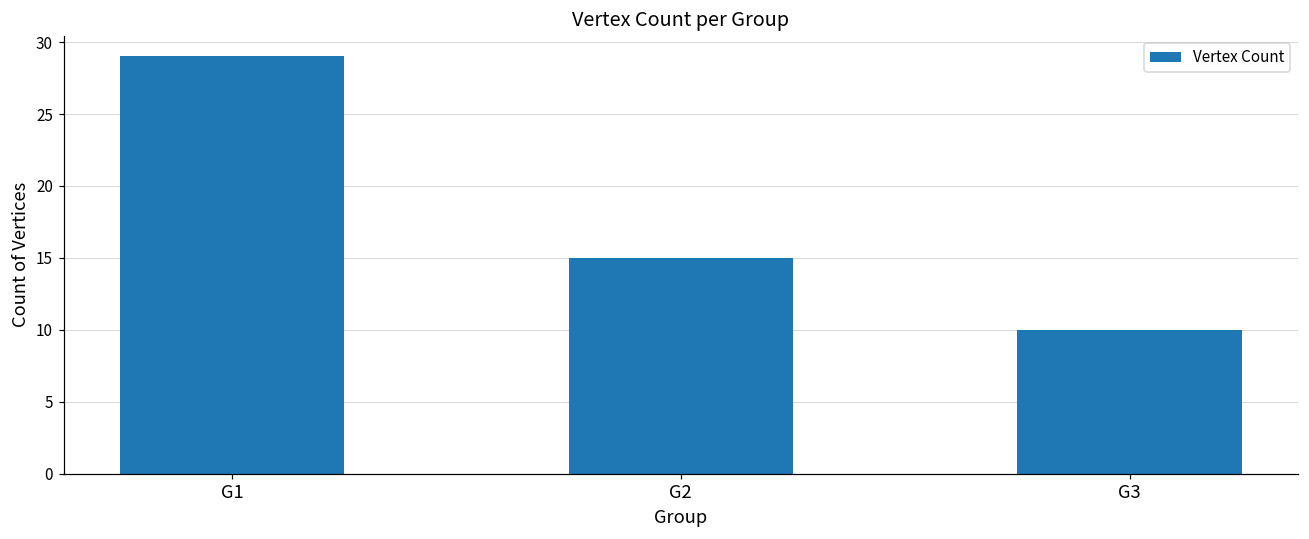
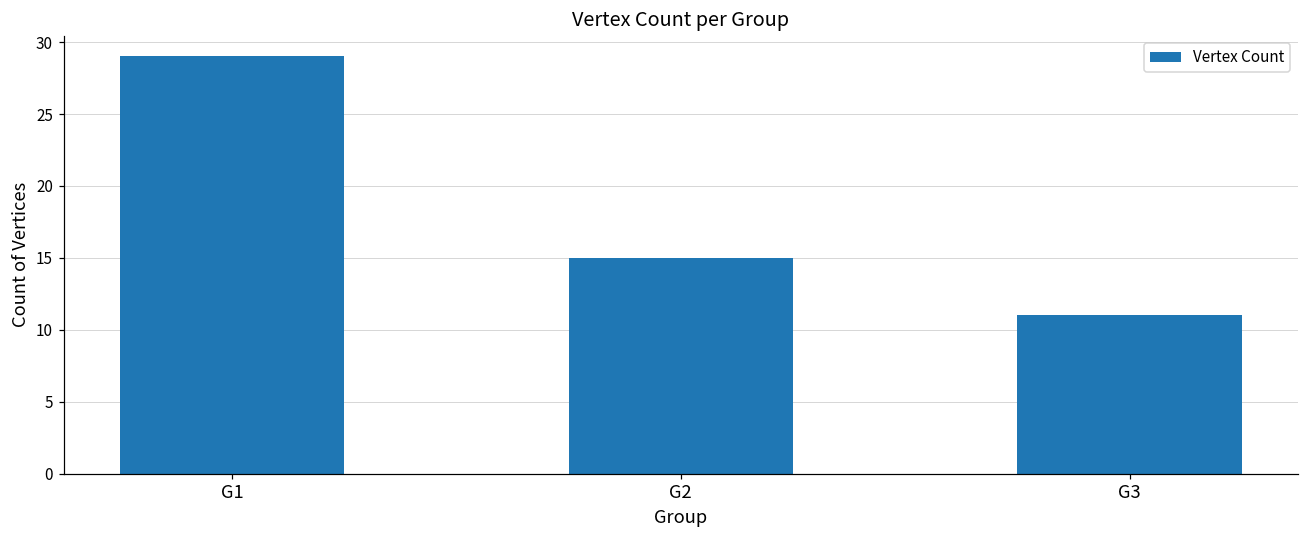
  {
    "G1": 29,
    "G2": 15,
-   "G3": 10
+   "G3": 11
  }
